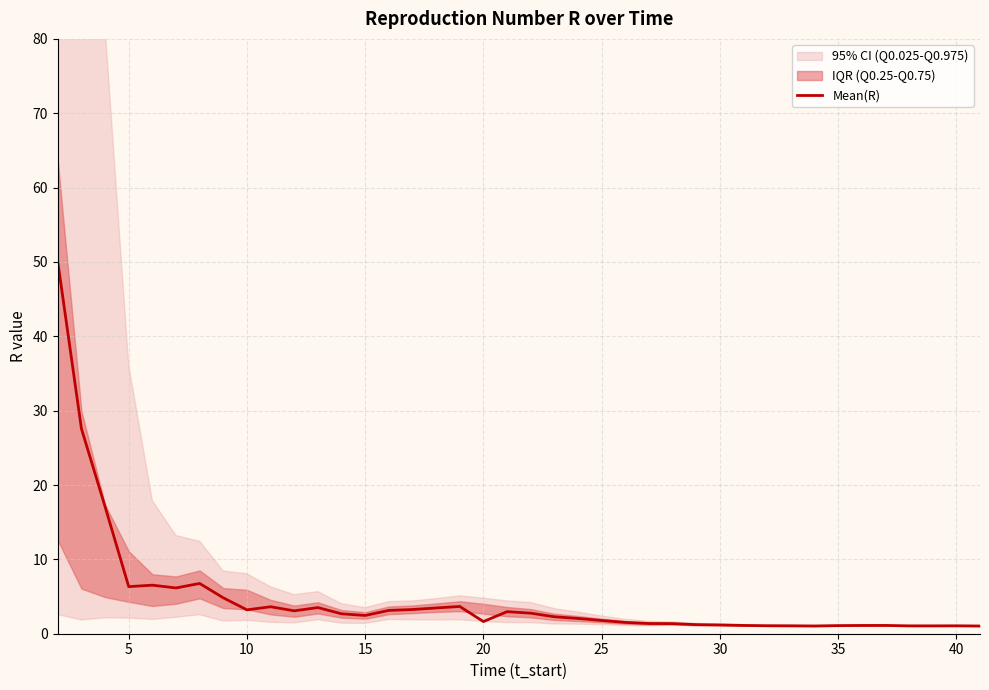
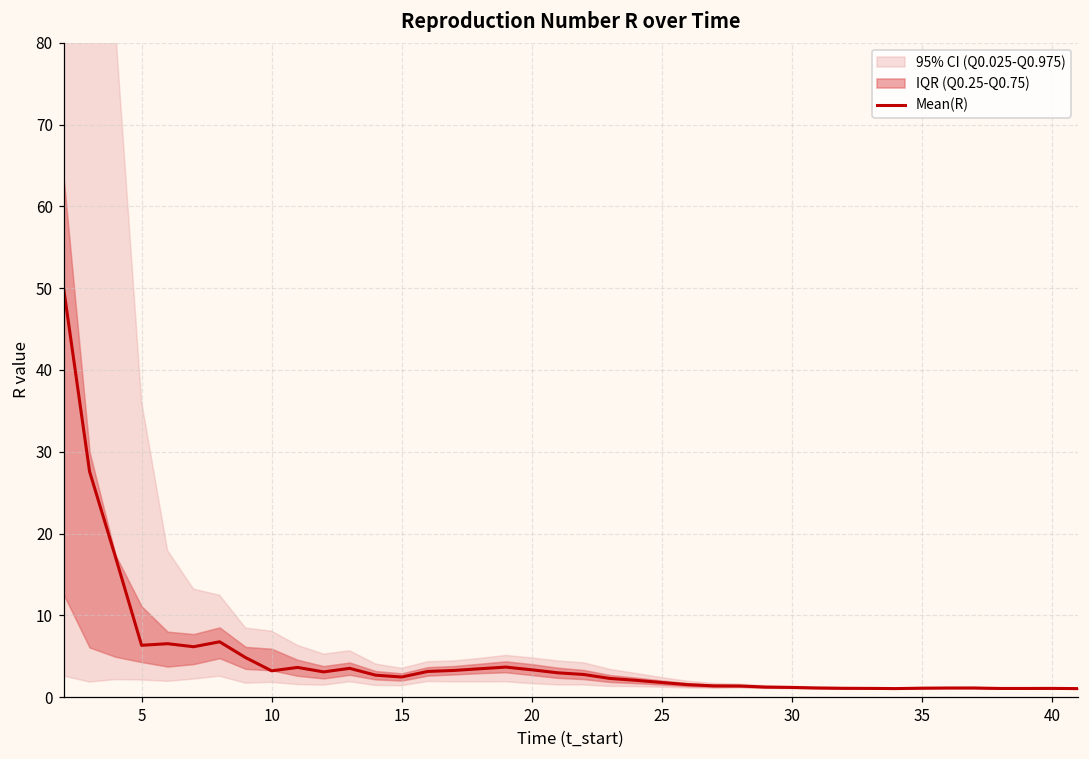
  {
    "Mean(R)": {
      "5": 6,
      "10": 3,
      "15": 2,
-     "20": 2
+     "20": 3
    }
  }
